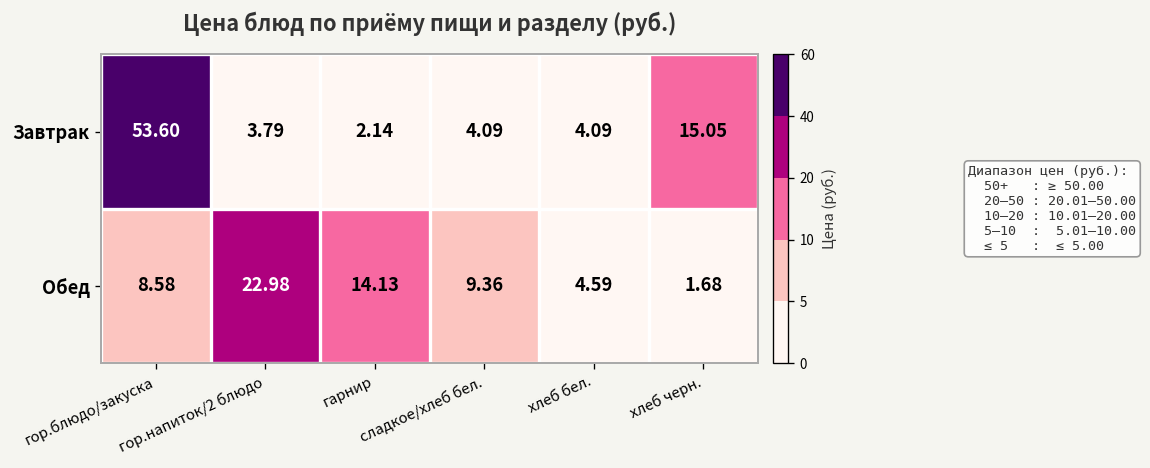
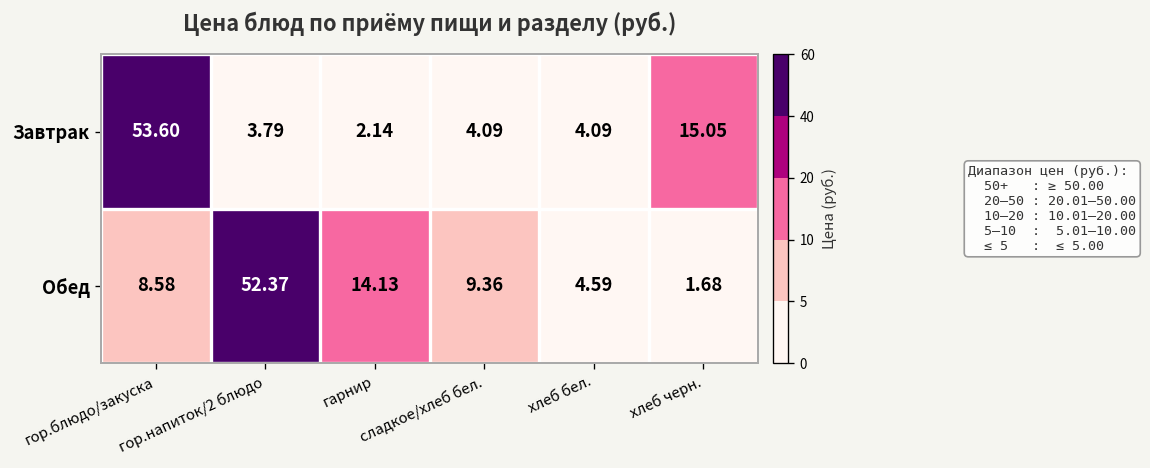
  {
    "Завтрак": {
      "гор.блюдо/закуска": 53.60,
      "гор.напиток/2 блюдо": 3.79,
      "гарнир": 2.14,
      "сладкое/хлеб бел.": 4.09,
      "хлеб бел.": 4.09,
      "хлеб черн.": 15.05
    },
    "Обед": {
      "гор.блюдо/закуска": 8.58,
-     "гор.напиток/2 блюдо": 22.98,
+     "гор.напиток/2 блюдо": 52.37,
      "гарнир": 14.13,
      "сладкое/хлеб бел.": 9.36,
      "хлеб бел.": 4.59,
      "хлеб черн.": 1.68
    }
  }
